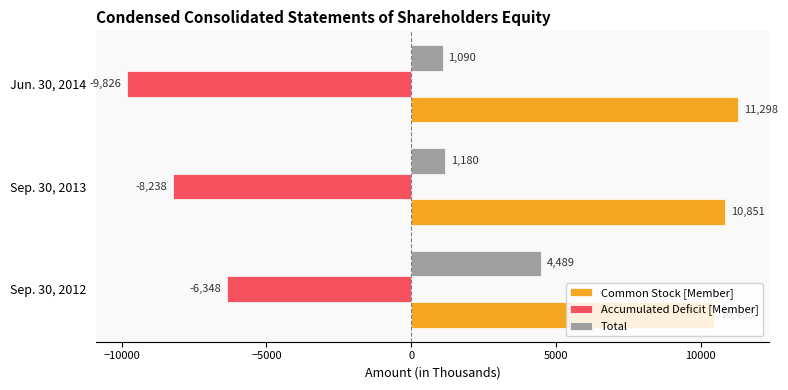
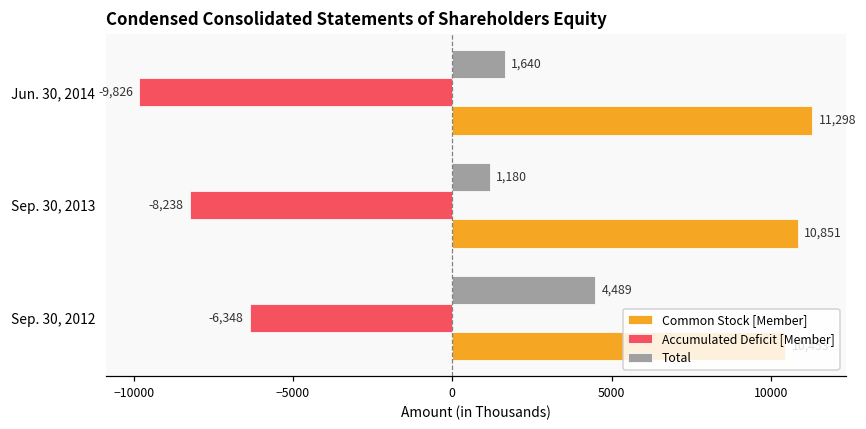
  {
    "Common Stock [Member]": {
      "Jun. 30, 2014": "11,298",
      "Sep. 30, 2013": "10,851"
    },
    "Accumulated Deficit [Member]": {
      "Jun. 30, 2014": "-9,826",
      "Sep. 30, 2013": "-8,238",
      "Sep. 30, 2012": "-6,348"
    },
    "Total": {
-     "Jun. 30, 2014": "1,090",
+     "Jun. 30, 2014": "1,640",
      "Sep. 30, 2013": "1,180",
      "Sep. 30, 2012": "4,489"
    }
  }
